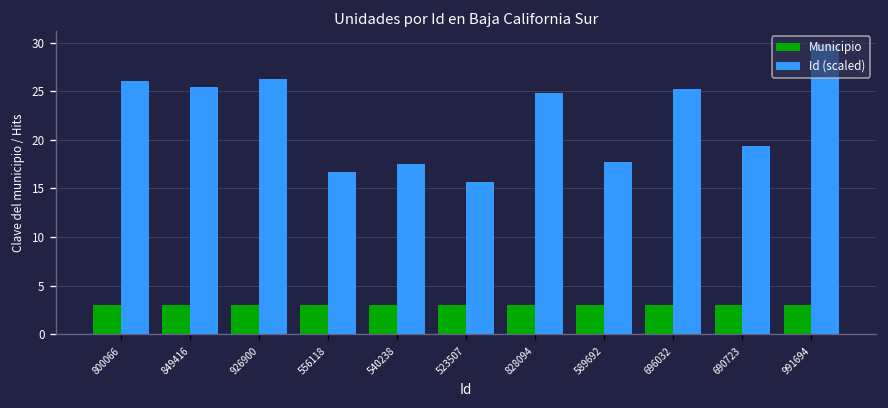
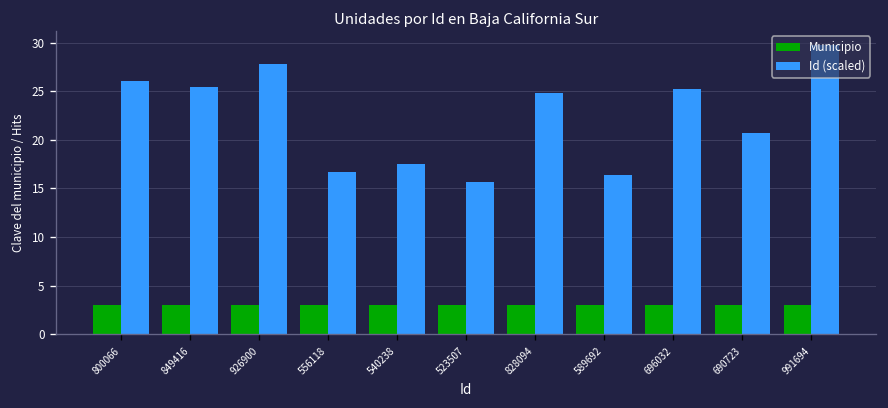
  {
    "Municipio": {
      "800066": 3,
      "849416": 3,
      "926900": 3,
      "556118": 3,
      "540238": 3,
      "523507": 3,
      "828094": 3,
      "589692": 3,
      "696032": 3,
      "690723": 3,
      "991694": 3
    },
    "Id (scaled)": {
      "800066": 26,
      "849416": 25,
-     "926900": 26,
+     "926900": 28,
      "556118": 17,
      "540238": 18,
      "523507": 16,
      "828094": 25,
-     "589692": 18,
+     "589692": 16,
      "696032": 25,
-     "690723": 19
+     "690723": 21
    }
  }
